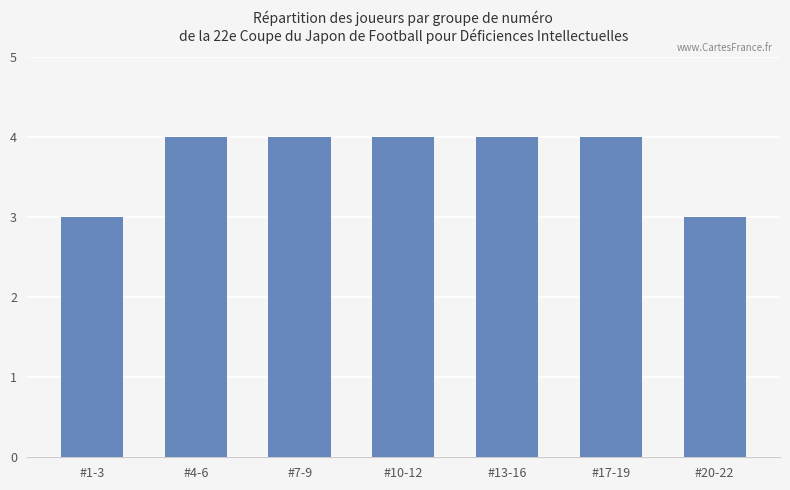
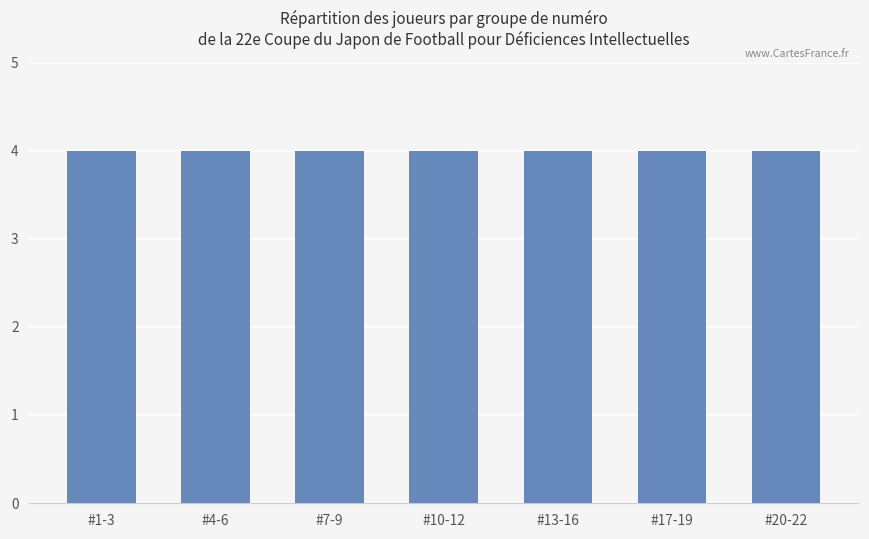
  {
-   "#1-3": 3,
+   "#1-3": 4,
    "#4-6": 4,
    "#7-9": 4,
    "#10-12": 4,
    "#13-16": 4,
    "#17-19": 4,
-   "#20-22": 3
+   "#20-22": 4
  }
